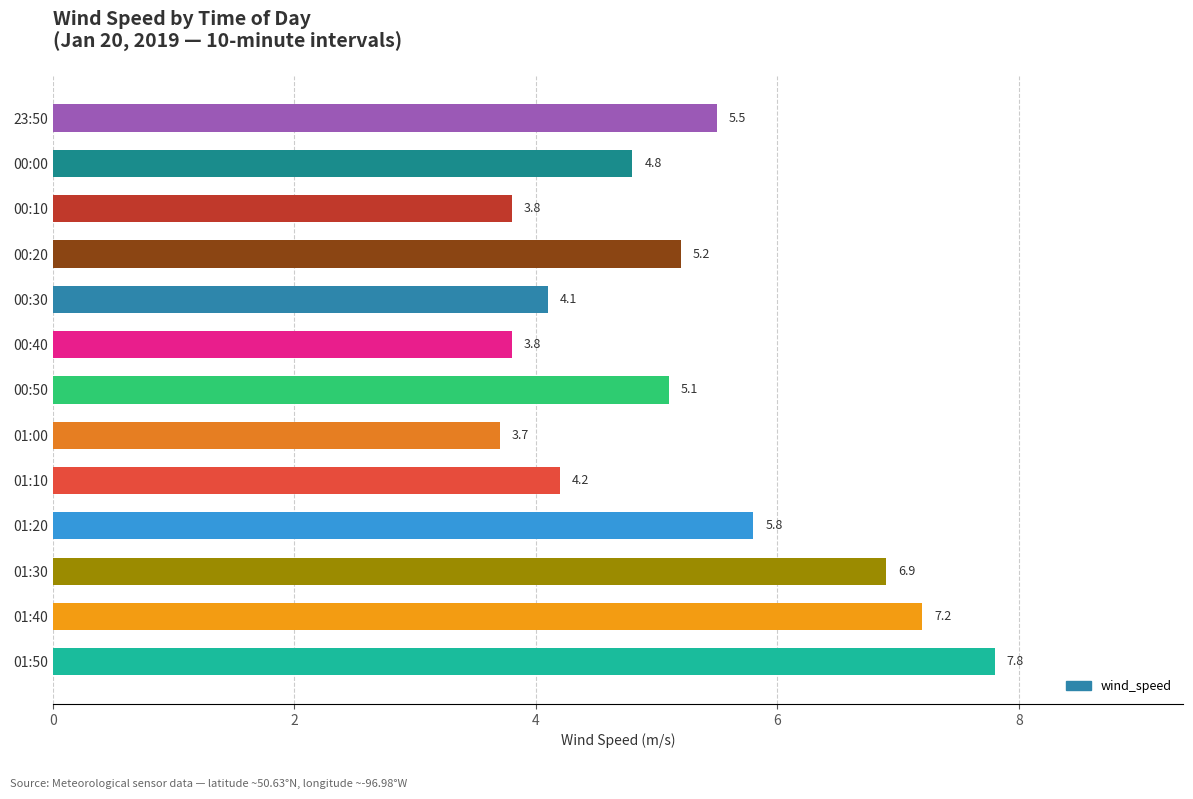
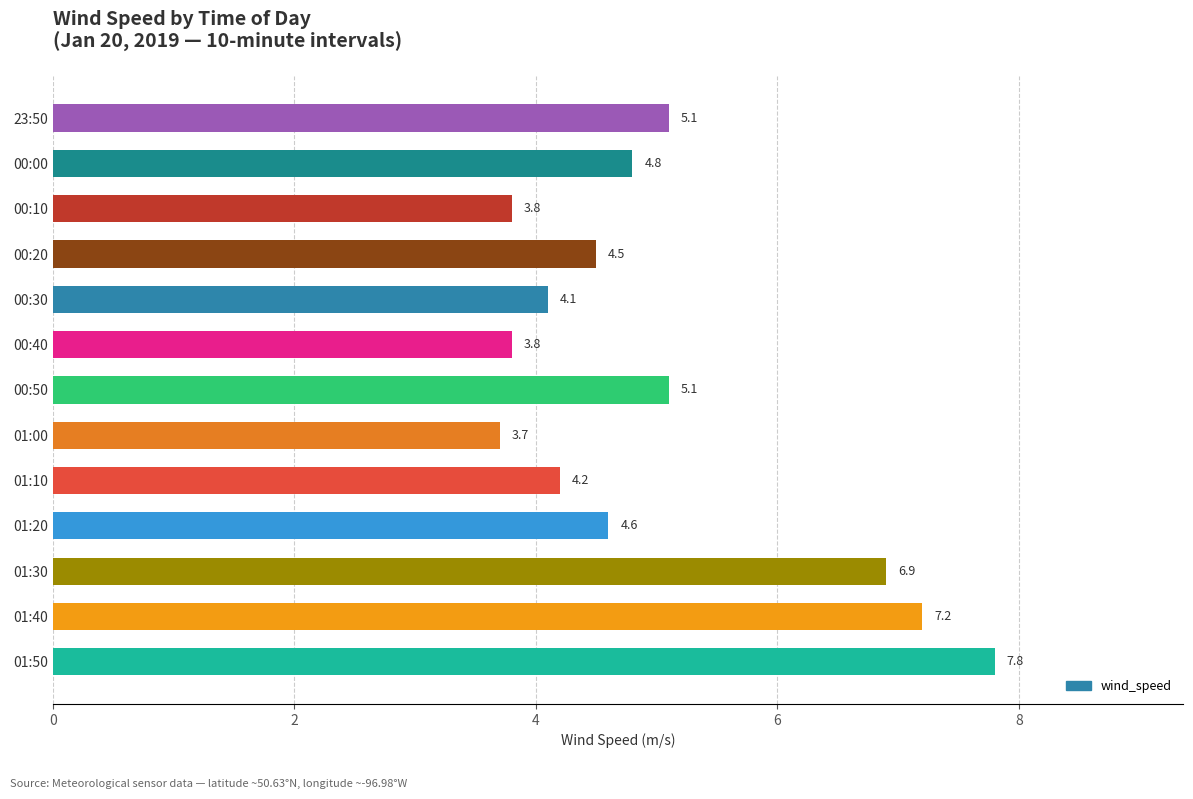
  {
-   "23:50": 5.5,
+   "23:50": 5.1,
    "00:00": 4.8,
    "00:10": 3.8,
-   "00:20": 5.2,
+   "00:20": 4.5,
    "00:30": 4.1,
    "00:40": 3.8,
    "00:50": 5.1,
    "01:00": 3.7,
    "01:10": 4.2,
-   "01:20": 5.8,
+   "01:20": 4.6,
    "01:30": 6.9,
    "01:40": 7.2,
    "01:50": 7.8
  }
